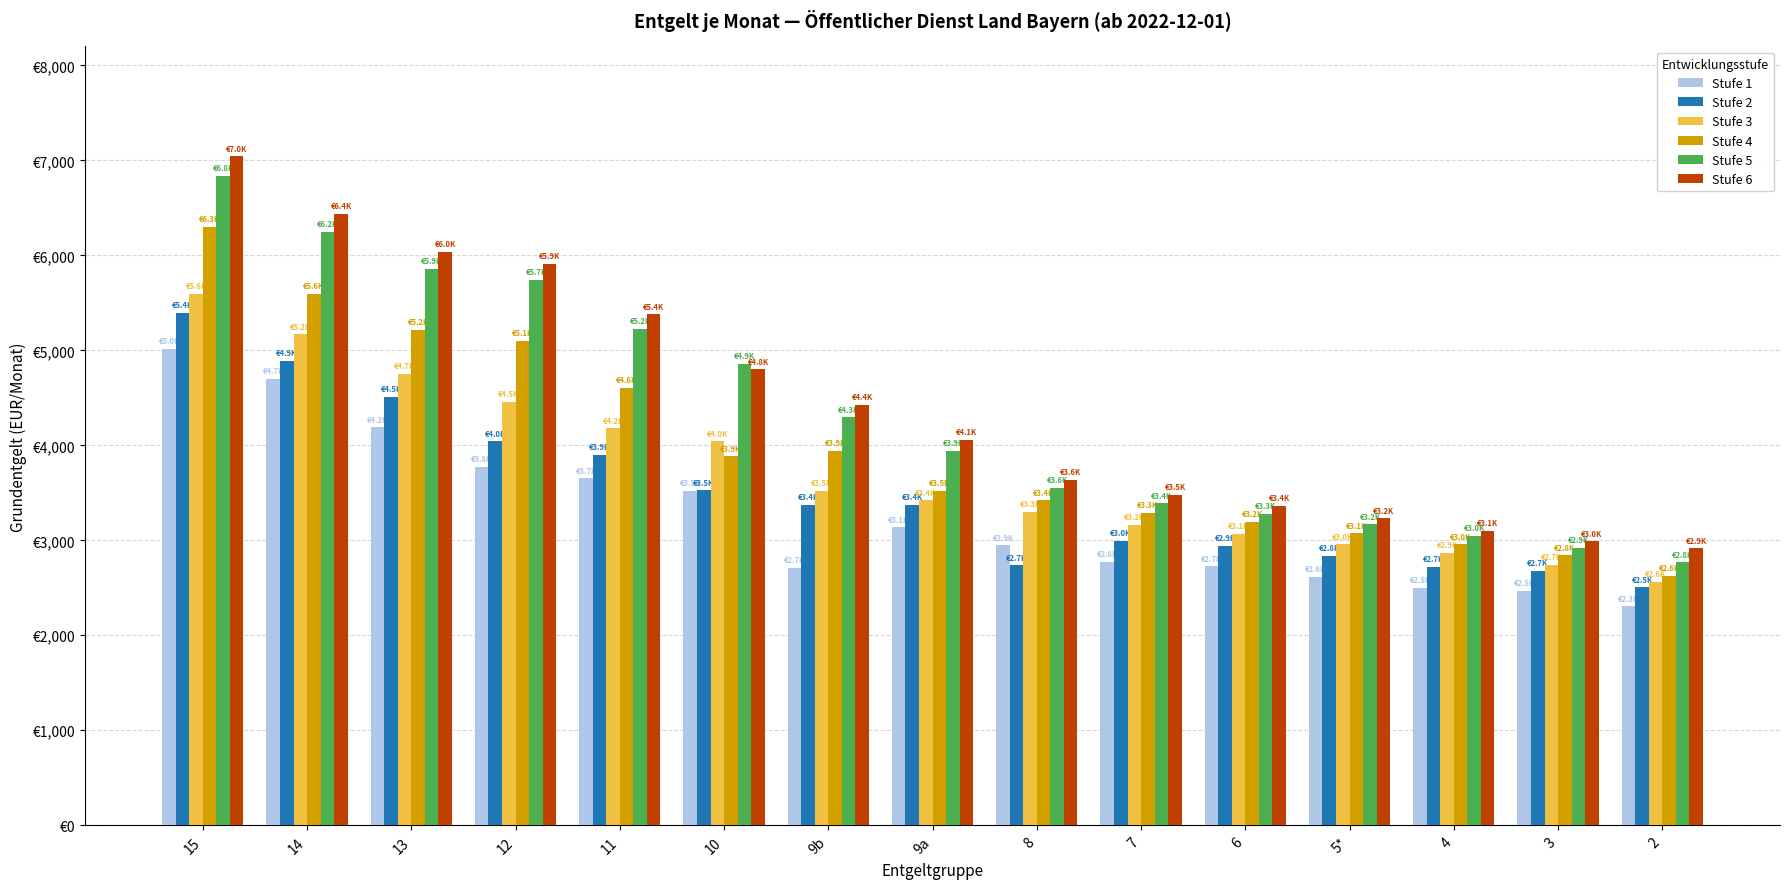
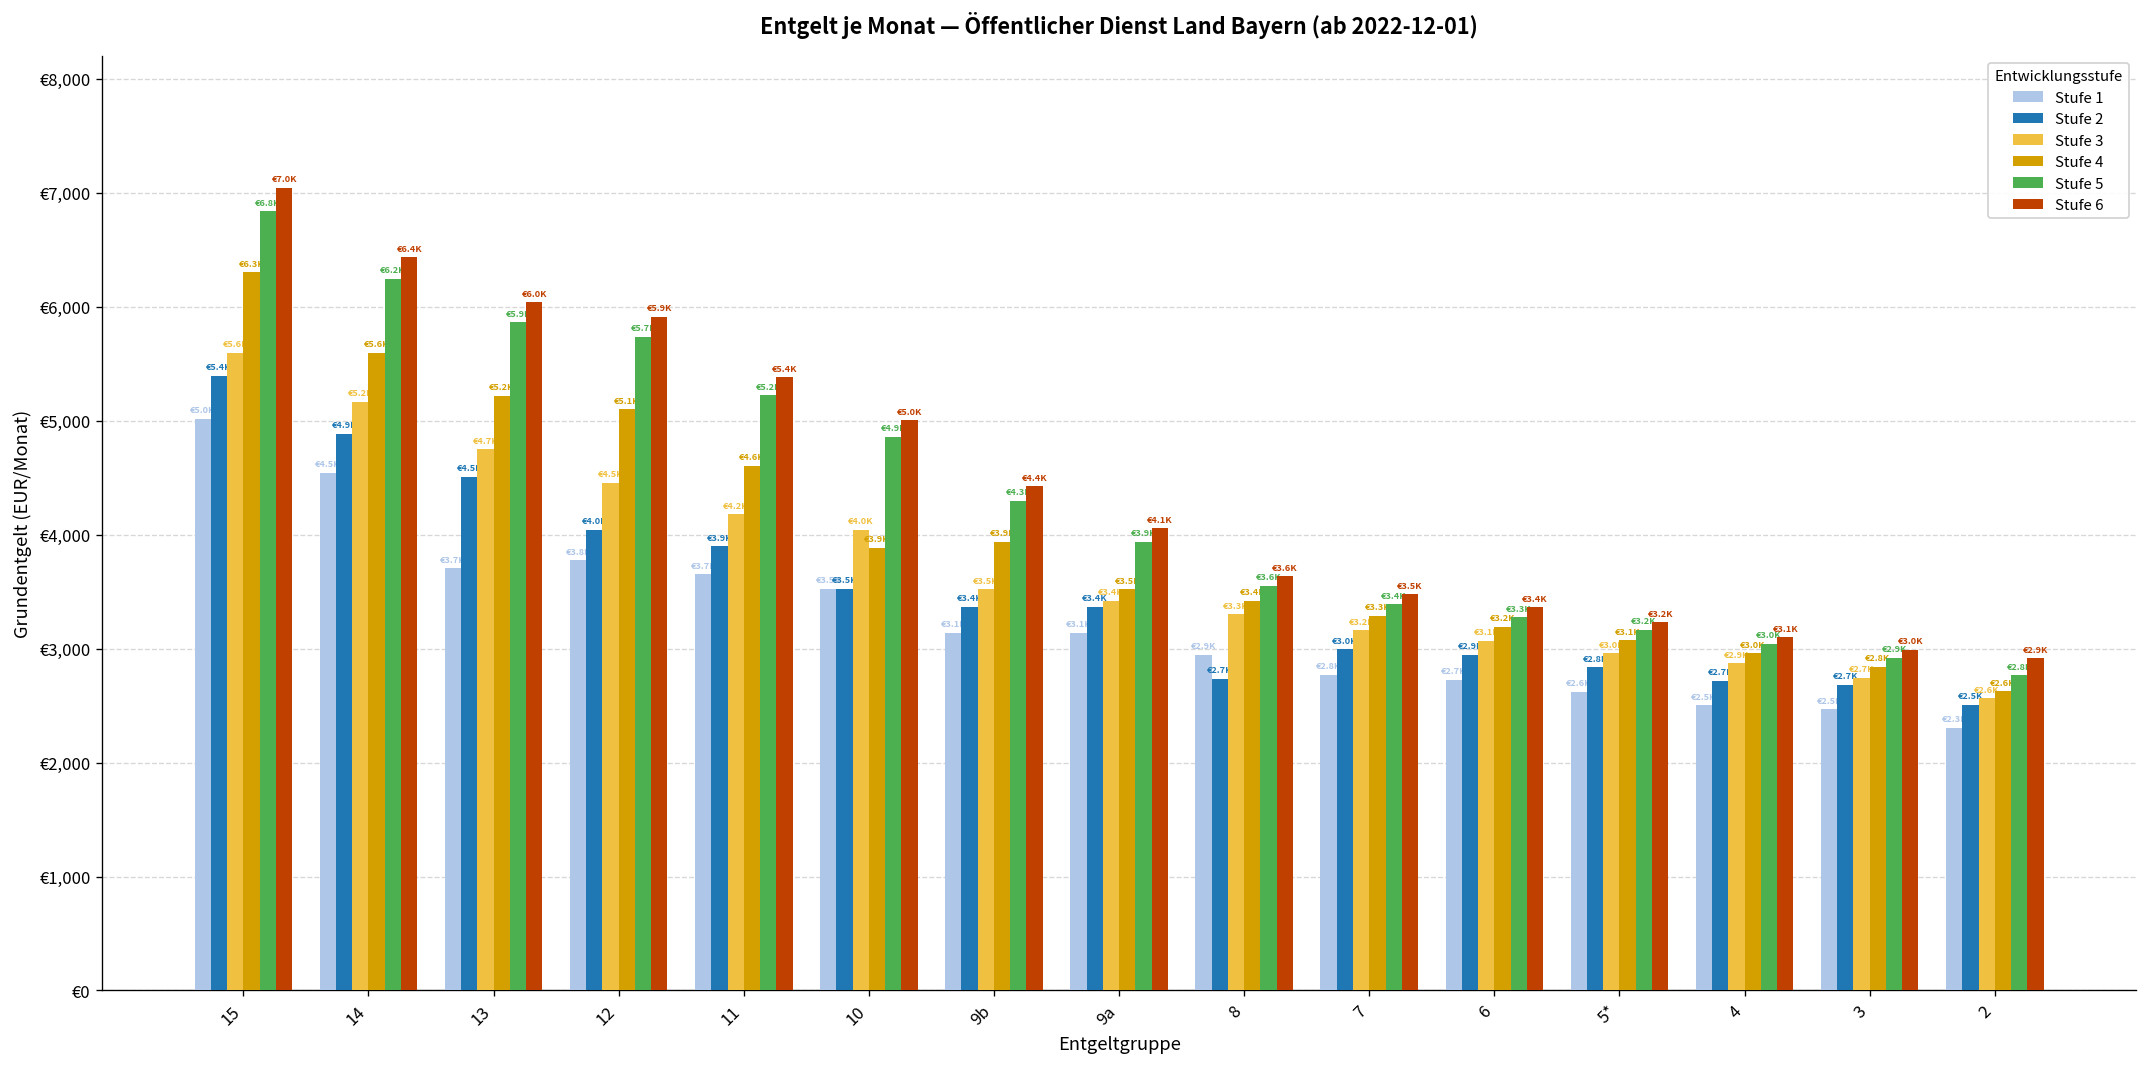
  {
    "Stufe 1": {
      "15": "€5.0K",
-     "14": "€4.7K",
-     "13": "€4.2K",
+     "14": "€4.5K",
+     "13": "€3.7K",
      "12": "€3.8K",
      "11": "€3.7K",
-     "9b": "€2.7K",
+     "9b": "€3.1K",
      "9a": "€3.1K",
      "8": "€2.9K",
      "7": "€2.8K",
      "6": "€2.7K",
      "5*": "€2.6K",
      "4": "€2.5K",
      "3": "€2.5K",
      "2": "€2.3K"
    },
    "Stufe 2": {
      "15": "€5.4K",
      "14": "€4.9K",
      "13": "€4.5K",
      "12": "€4.0K",
      "11": "€3.9K",
      "9b": "€3.4K",
      "8": "€2.7K",
      "7": "€3.0K",
      "6": "€2.9K",
      "5*": "€2.8K",
      "4": "€2.7K",
      "2": "€2.5K"
    },
    "Stufe 3": {
      "15": "€5.6K",
      "14": "€5.2K",
      "13": "€4.7K",
      "12": "€4.5K",
      "11": "€4.2K",
      "10": "€4.0K",
      "9b": "€3.5K",
      "8": "€3.3K",
      "7": "€3.2K",
      "6": "€3.1K",
      "5*": "€3.0K",
      "4": "€2.9K",
      "3": "€2.7K"
    },
    "Stufe 4": {
      "15": "€6.3K",
      "14": "€5.6K",
      "13": "€5.2K",
      "12": "€5.1K",
      "11": "€4.6K",
      "10": "€3.9K",
      "9b": "€3.9K",
      "9a": "€3.5K",
      "8": "€3.4K",
      "7": "€3.3K",
      "6": "€3.2K",
      "5*": "€3.1K",
      "3": "€2.8K",
      "2": "€2.6K"
    },
    "Stufe 5": {
      "15": "€6.8K",
      "14": "€6.2K",
      "13": "€5.9K",
      "12": "€5.7K",
      "11": "€5.2K",
      "10": "€4.9K",
      "9b": "€4.3K",
      "9a": "€3.9K",
      "7": "€3.4K",
      "6": "€3.3K",
      "4": "€3.0K",
      "3": "€2.9K",
      "2": "€2.8K"
    },
    "Stufe 6": {
      "15": "€7.0K",
      "14": "€6.4K",
      "13": "€6.0K",
      "12": "€5.9K",
      "11": "€5.4K",
-     "10": "€4.8K",
+     "10": "€5.0K",
      "9b": "€4.4K",
      "9a": "€4.1K",
      "8": "€3.6K",
      "7": "€3.5K",
      "6": "€3.4K",
      "5*": "€3.2K",
      "3": "€3.0K",
      "2": "€2.9K"
    }
  }
